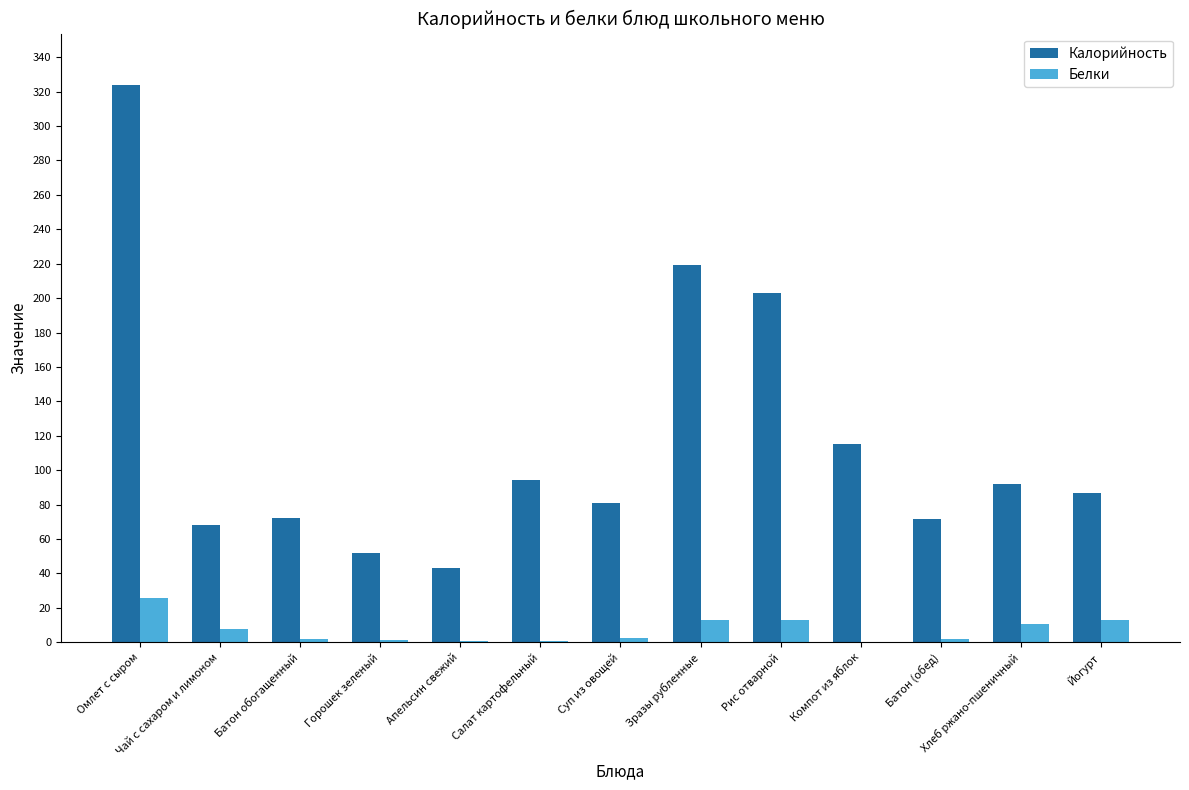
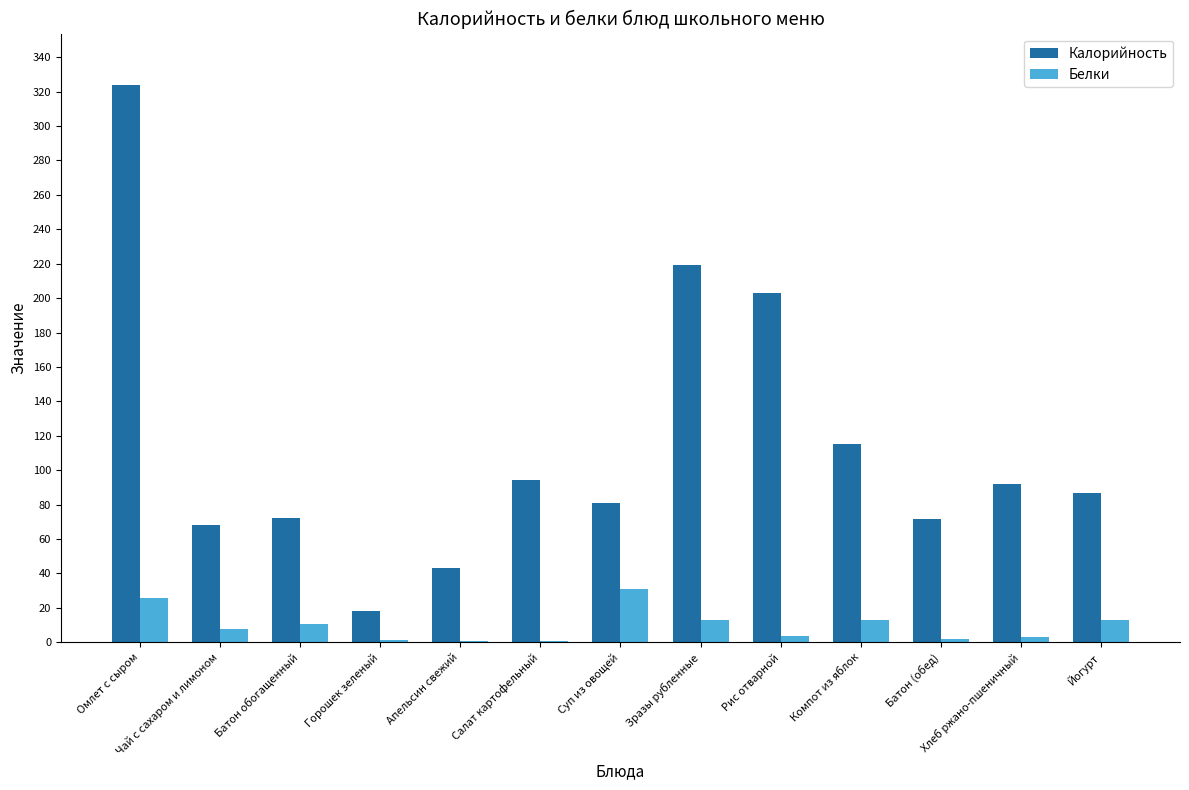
  {
    "Калорийность": {
      "Омлет с сыром": 324,
      "Чай с сахаром и лимоном": 68,
      "Батон обогащенный": 72,
-     "Горошек зеленый": 52,
+     "Горошек зеленый": 18,
      "Апельсин свежий": 43,
      "Салат картофельный": 95,
      "Суп из овощей": 81,
      "Зразы рубленные": 219,
      "Рис отварной": 203,
      "Компот из яблок": 115,
      "Батон (обед)": 72,
      "Хлеб ржано-пшеничный": 92,
      "Йогурт": 87
    },
    "Белки": {
      "Омлет с сыром": 26,
      "Чай с сахаром и лимоном": 8,
-     "Батон обогащенный": 2,
-     "Суп из овощей": 3,
+     "Батон обогащенный": 10,
+     "Суп из овощей": 31,
      "Зразы рубленные": 13,
-     "Рис отварной": 13,
-     "Компот из яблок": 0,
+     "Рис отварной": 4,
+     "Компот из яблок": 13,
      "Батон (обед)": 2,
-     "Хлеб ржано-пшеничный": 10,
+     "Хлеб ржано-пшеничный": 3,
      "Йогурт": 13
    }
  }
